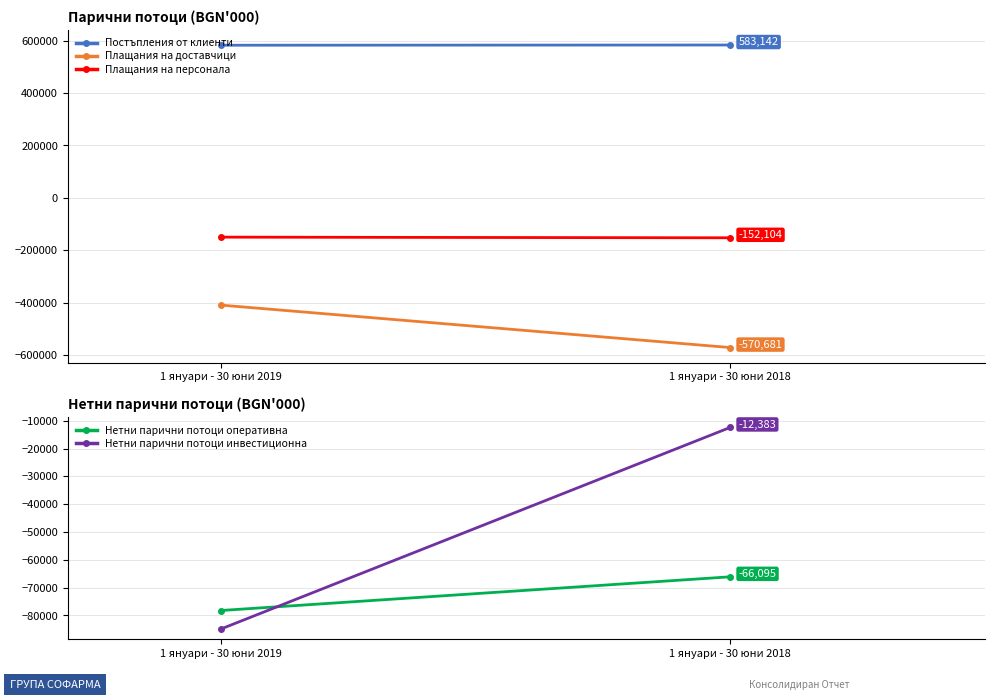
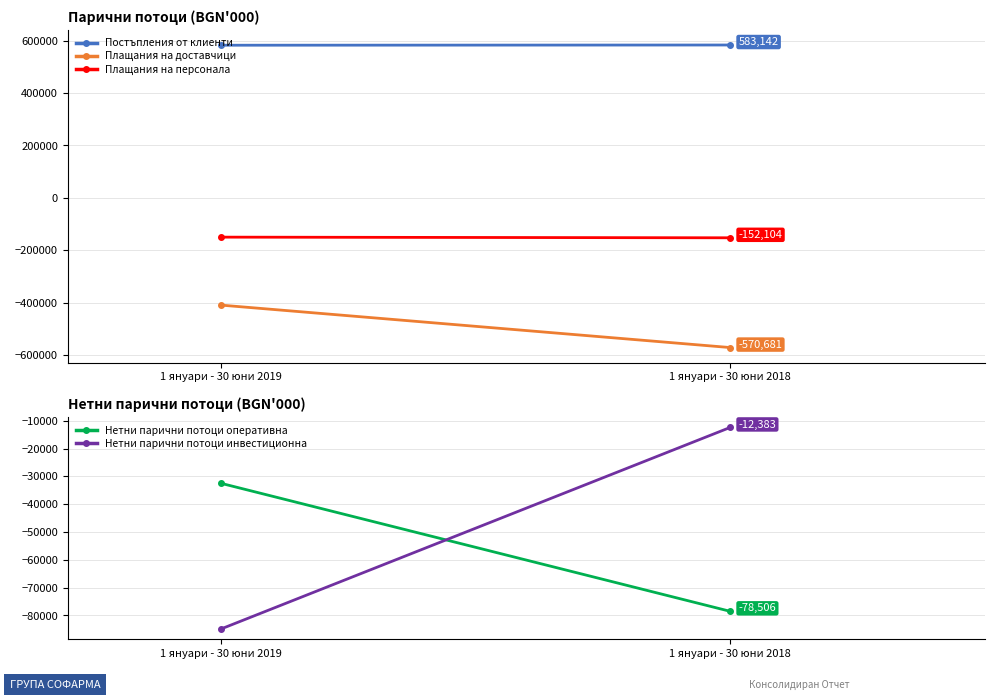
  {
    "Парични потоци (BGN'000)": {
      "Постъпления от клиенти": {
        "1 януари - 30 юни 2019": "580000"
      },
      "Плащания на доставчици": {
        "1 януари - 30 юни 2019": "-410000"
      },
      "Плащания на персонала": {
        "1 януари - 30 юни 2019": "-150000"
      }
    },
    "Нетни парични потоци (BGN'000)": {
      "Нетни парични потоци оперативна": {
-       "1 януари - 30 юни 2019": "-78000",
-       "1 януари - 30 юни 2018": "-66,095"
+       "1 януари - 30 юни 2019": "-32000",
+       "1 януари - 30 юни 2018": "-78,506"
      },
      "Нетни парични потоци инвестиционна": {
        "1 януари - 30 юни 2019": "-85000"
      }
    }
  }
